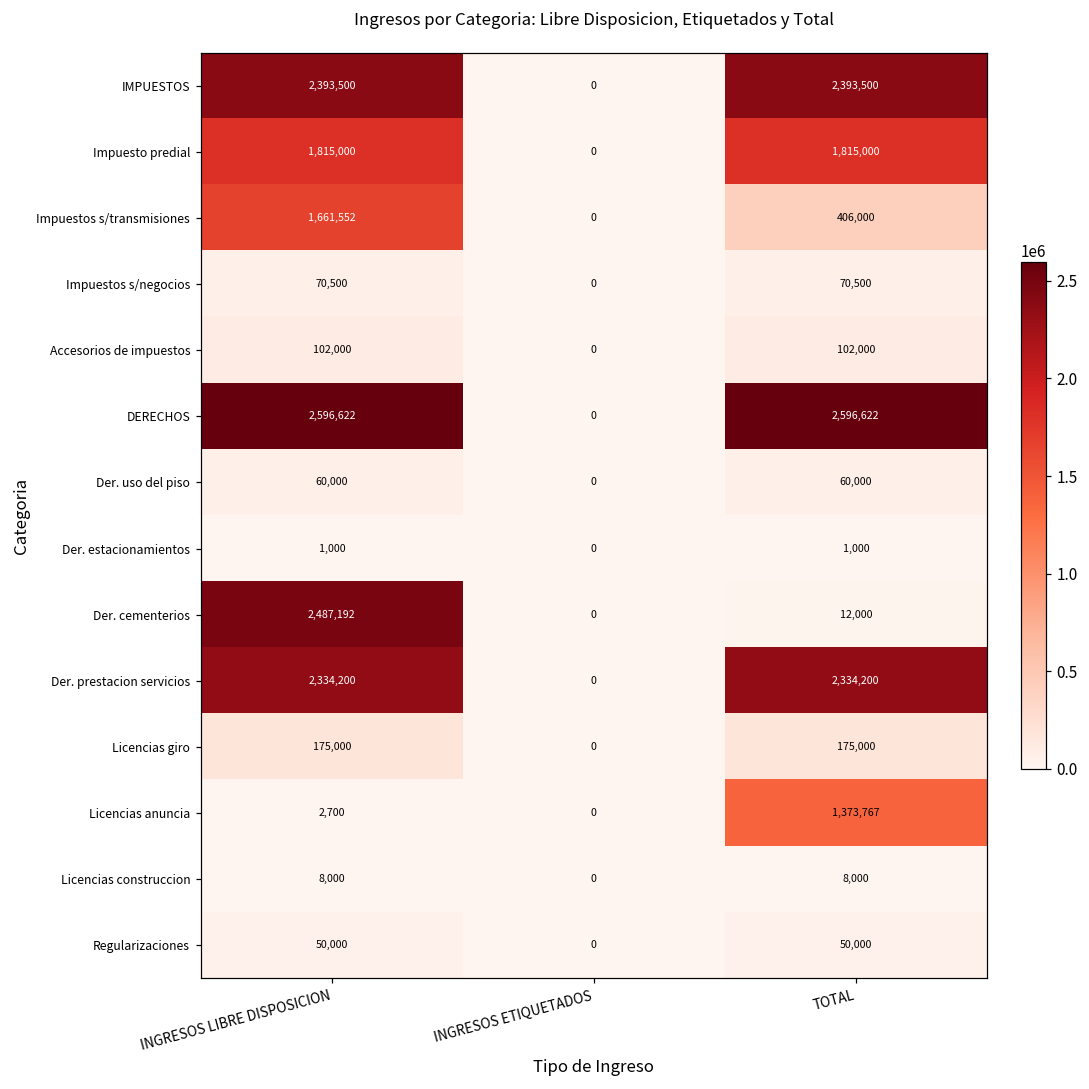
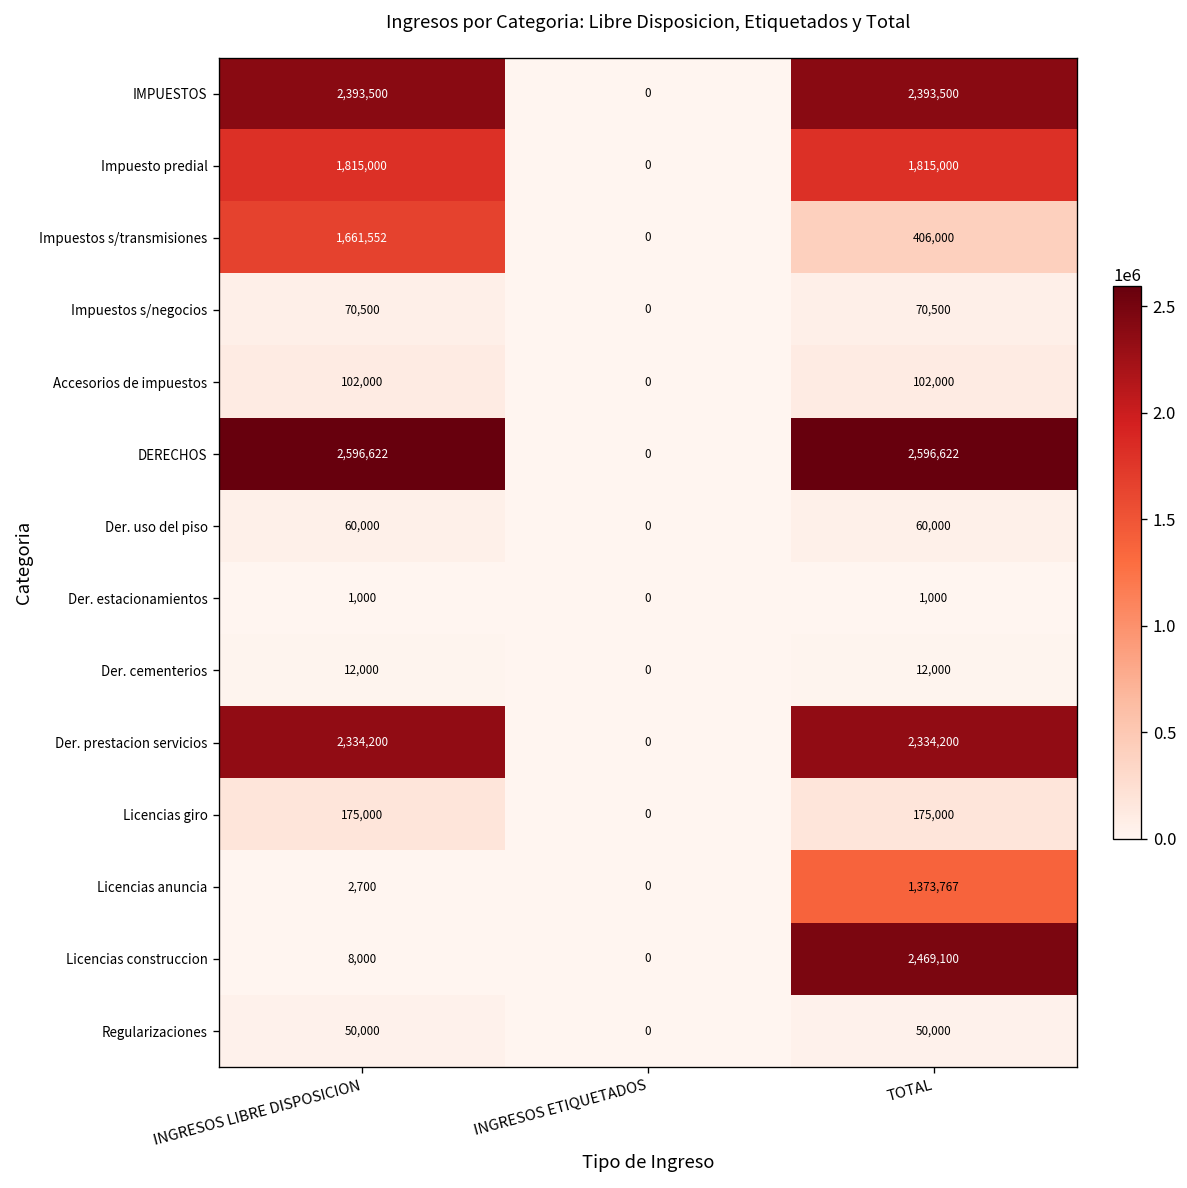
  {
    "IMPUESTOS": {
      "INGRESOS LIBRE DISPOSICION": "2,393,500",
      "INGRESOS ETIQUETADOS": "0",
      "TOTAL": "2,393,500"
    },
    "Impuesto predial": {
      "INGRESOS LIBRE DISPOSICION": "1,815,000",
      "INGRESOS ETIQUETADOS": "0",
      "TOTAL": "1,815,000"
    },
    "Impuestos s/transmisiones": {
      "INGRESOS LIBRE DISPOSICION": "1,661,552",
      "INGRESOS ETIQUETADOS": "0",
      "TOTAL": "406,000"
    },
    "Impuestos s/negocios": {
      "INGRESOS LIBRE DISPOSICION": "70,500",
      "INGRESOS ETIQUETADOS": "0",
      "TOTAL": "70,500"
    },
    "Accesorios de impuestos": {
      "INGRESOS LIBRE DISPOSICION": "102,000",
      "INGRESOS ETIQUETADOS": "0",
      "TOTAL": "102,000"
    },
    "DERECHOS": {
      "INGRESOS LIBRE DISPOSICION": "2,596,622",
      "INGRESOS ETIQUETADOS": "0",
      "TOTAL": "2,596,622"
    },
    "Der. uso del piso": {
      "INGRESOS LIBRE DISPOSICION": "60,000",
      "INGRESOS ETIQUETADOS": "0",
      "TOTAL": "60,000"
    },
    "Der. estacionamientos": {
      "INGRESOS LIBRE DISPOSICION": "1,000",
      "INGRESOS ETIQUETADOS": "0",
      "TOTAL": "1,000"
    },
    "Der. cementerios": {
-     "INGRESOS LIBRE DISPOSICION": "2,487,192",
+     "INGRESOS LIBRE DISPOSICION": "12,000",
      "INGRESOS ETIQUETADOS": "0",
      "TOTAL": "12,000"
    },
    "Der. prestacion servicios": {
      "INGRESOS LIBRE DISPOSICION": "2,334,200",
      "INGRESOS ETIQUETADOS": "0",
      "TOTAL": "2,334,200"
    },
    "Licencias giro": {
      "INGRESOS LIBRE DISPOSICION": "175,000",
      "INGRESOS ETIQUETADOS": "0",
      "TOTAL": "175,000"
    },
    "Licencias anuncia": {
      "INGRESOS LIBRE DISPOSICION": "2,700",
      "INGRESOS ETIQUETADOS": "0",
      "TOTAL": "1,373,767"
    },
    "Licencias construccion": {
      "INGRESOS LIBRE DISPOSICION": "8,000",
      "INGRESOS ETIQUETADOS": "0",
-     "TOTAL": "8,000"
+     "TOTAL": "2,469,100"
    },
    "Regularizaciones": {
      "INGRESOS LIBRE DISPOSICION": "50,000",
      "INGRESOS ETIQUETADOS": "0",
      "TOTAL": "50,000"
    }
  }
